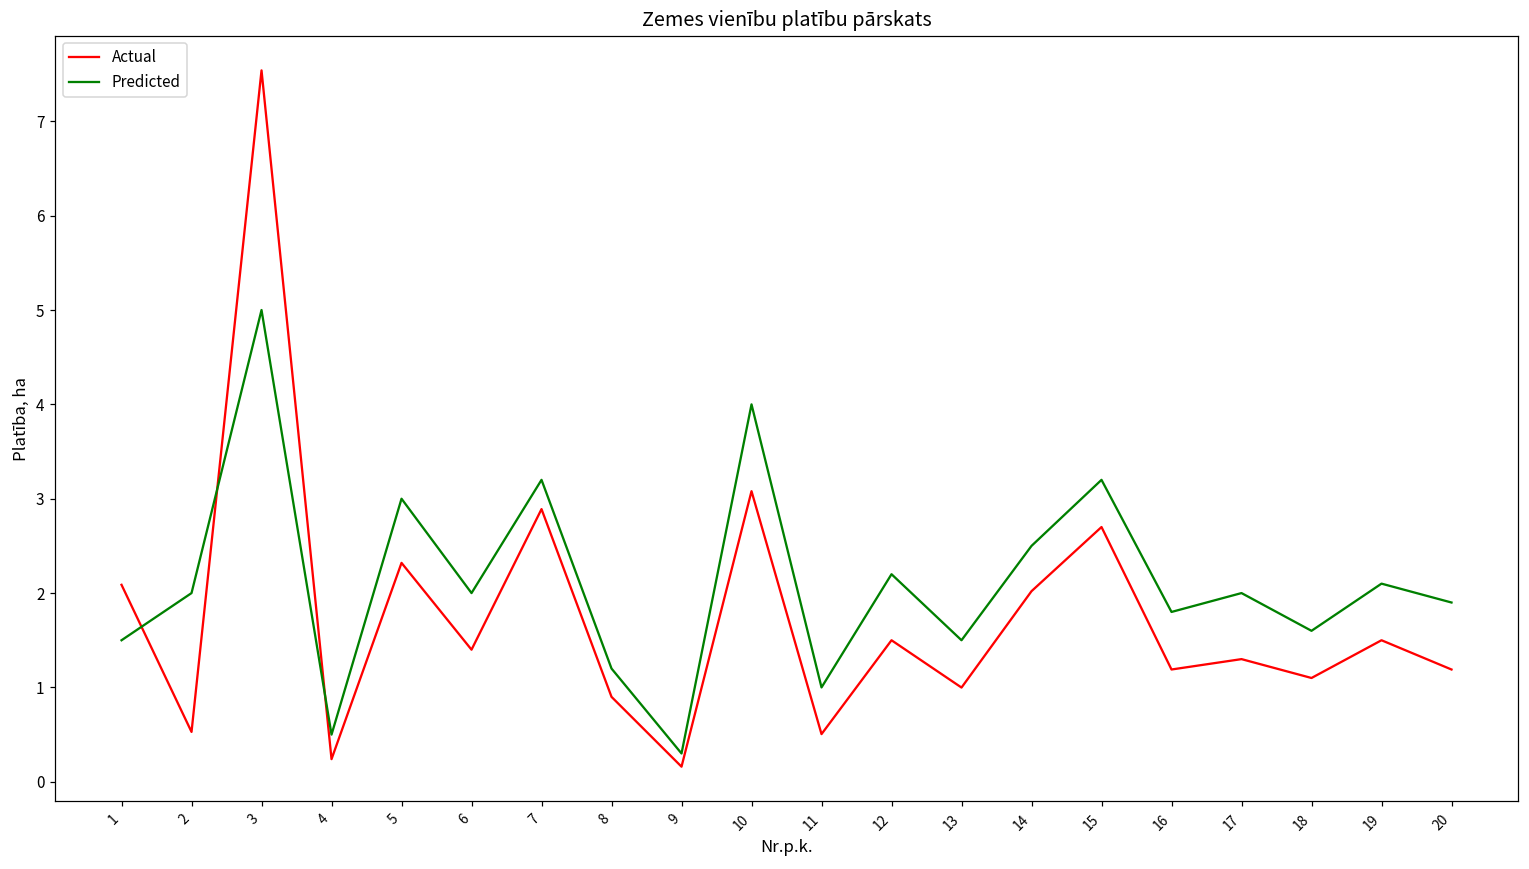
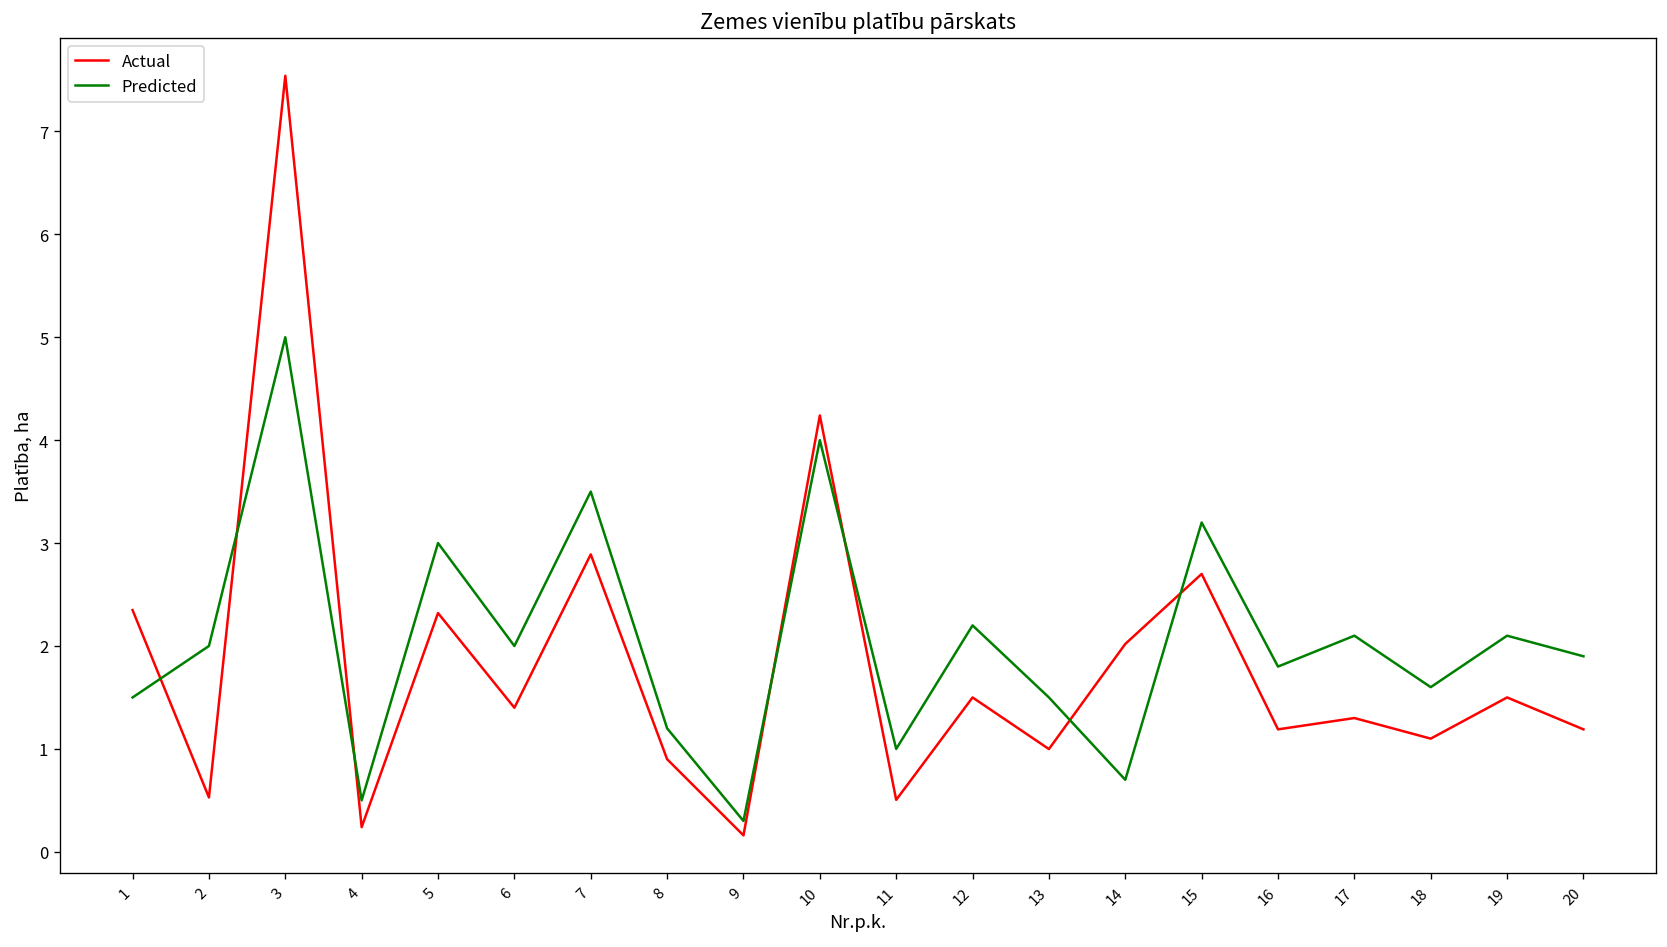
  {
    "Actual": {
-     "1": 2.1,
+     "1": 2.3,
      "2": 0.5,
      "3": 7.5,
      "4": 0.2,
      "5": 2.3,
      "6": 1.4,
      "7": 2.9,
      "8": 0.9,
      "9": 0.2,
-     "10": 3.1,
+     "10": 4.2,
      "11": 0.5,
      "12": 1.5,
      "13": 1.0,
      "14": 2.0,
      "15": 2.7,
      "16": 1.2,
      "17": 1.3,
      "18": 1.1,
      "19": 1.5,
      "20": 1.2
    },
    "Predicted": {
      "1": 1.5,
      "2": 2.0,
      "3": 5.0,
      "4": 0.5,
      "5": 3.0,
      "6": 2.0,
-     "7": 3.2,
+     "7": 3.5,
      "8": 1.2,
      "9": 0.3,
      "10": 4.0,
      "11": 1.0,
      "12": 2.2,
      "13": 1.5,
-     "14": 2.5,
+     "14": 0.7,
      "15": 3.2,
      "16": 1.8,
-     "17": 2.0,
+     "17": 2.1,
      "18": 1.6,
      "19": 2.1,
      "20": 1.9
    }
  }
